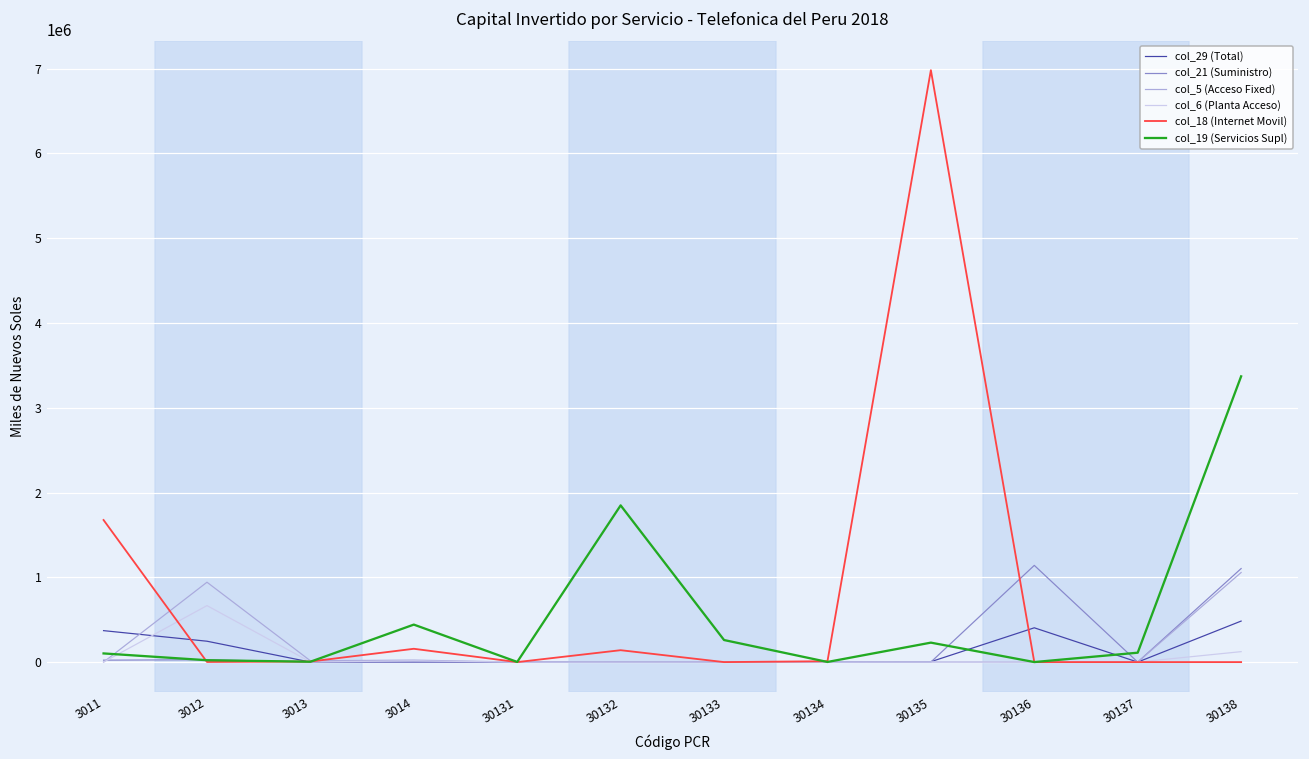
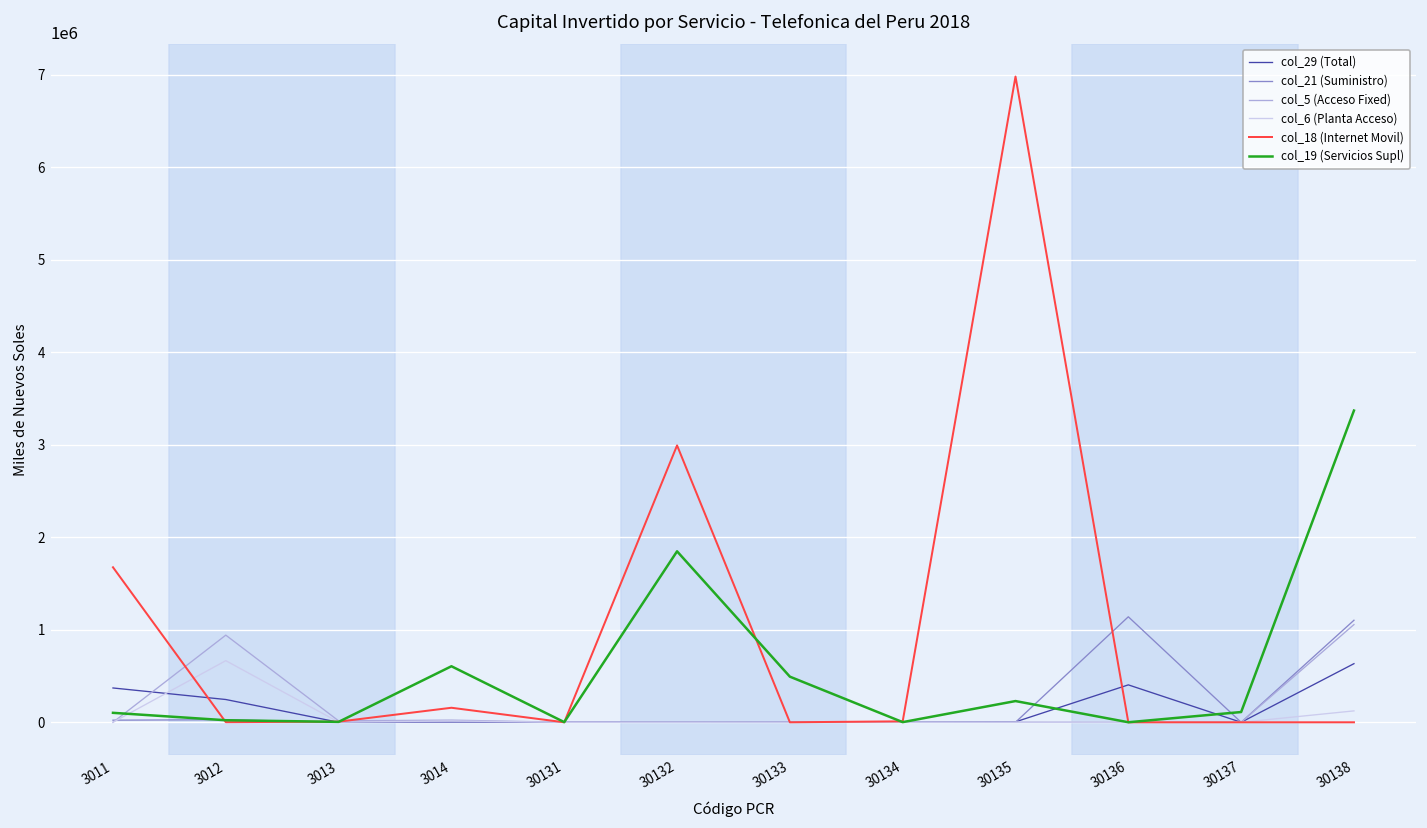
  {
    "col_29 (Total)": {
      "3011": 400000,
      "3012": 200000,
      "30136": 400000,
-     "30138": 500000
+     "30138": 600000
    },
    "col_18 (Internet Movil)": {
      "3011": 1700000,
      "3014": 200000,
-     "30132": 100000,
+     "30132": 3000000,
      "30135": 7000000,
      "30138": 0
    },
    "col_19 (Servicios Supl)": {
      "3011": 100000,
-     "3014": 400000,
+     "3014": 600000,
      "30132": 1800000,
-     "30133": 300000,
+     "30133": 500000,
      "30135": 200000,
      "30137": 100000,
      "30138": 3400000
    }
  }
